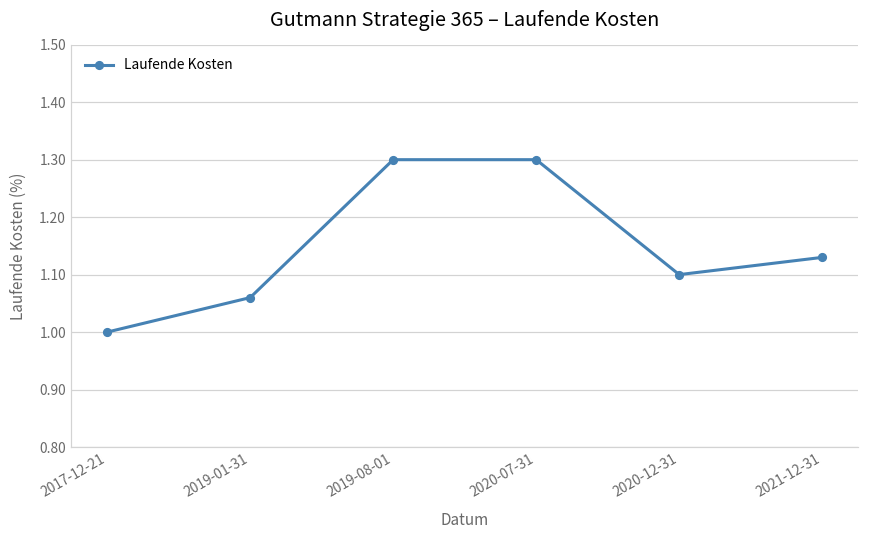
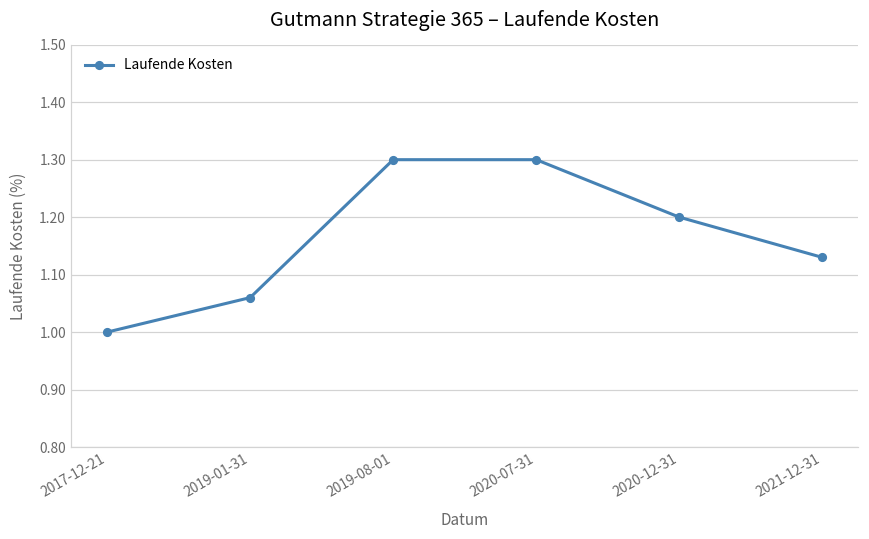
  {
    "2017-12-21": 1.0,
    "2019-01-31": 1.06,
    "2019-08-01": 1.3,
    "2020-07-31": 1.3,
-   "2020-12-31": 1.1,
+   "2020-12-31": 1.2,
    "2021-12-31": 1.13
  }
